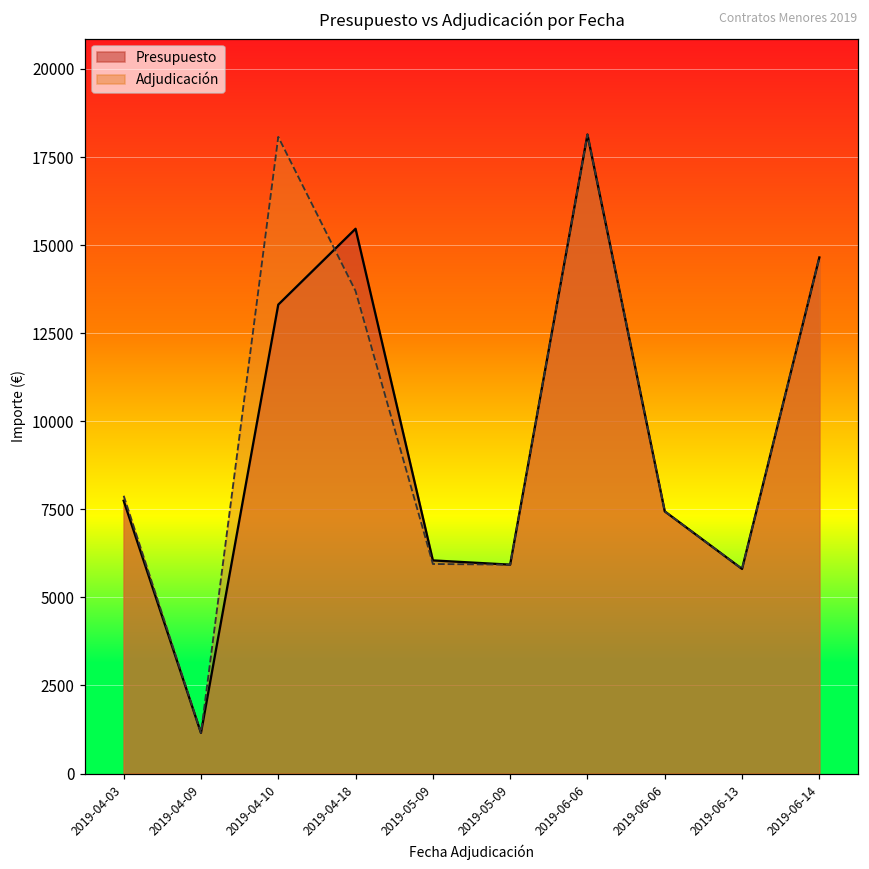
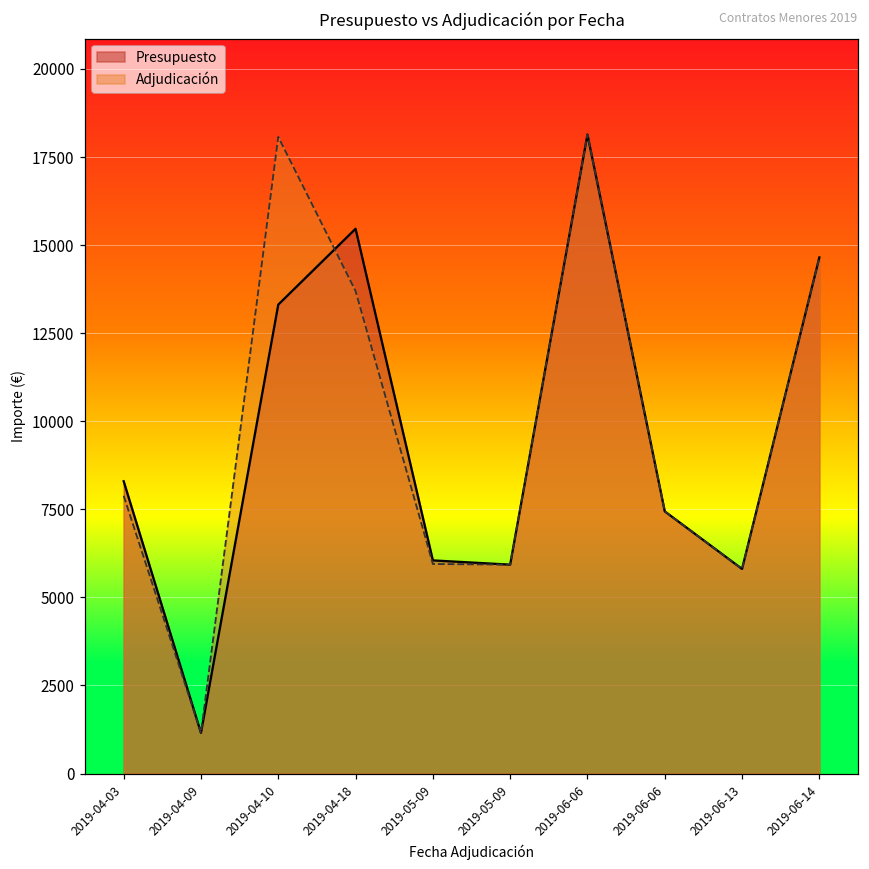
  {
    "Presupuesto": {
-     "2019-04-03": 7700,
+     "2019-04-03": 8300,
      "2019-04-10": 13300,
      "2019-04-18": 15500
    },
    "Adjudicación": {
      "2019-04-03": 7900,
      "2019-04-10": 18100,
      "2019-04-18": 13700
    }
  }
